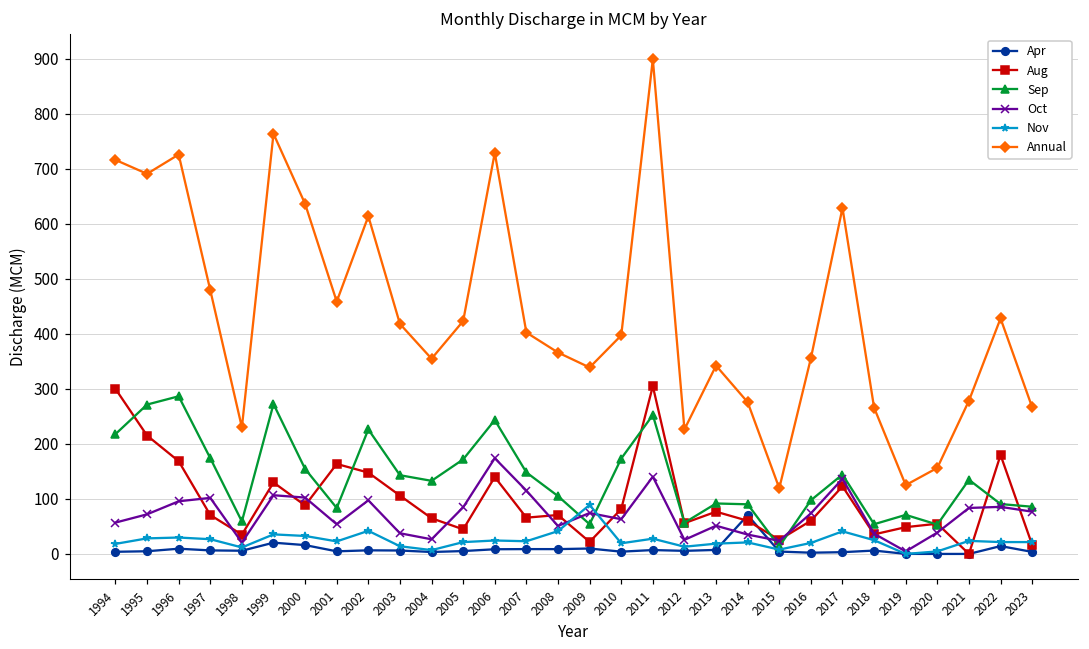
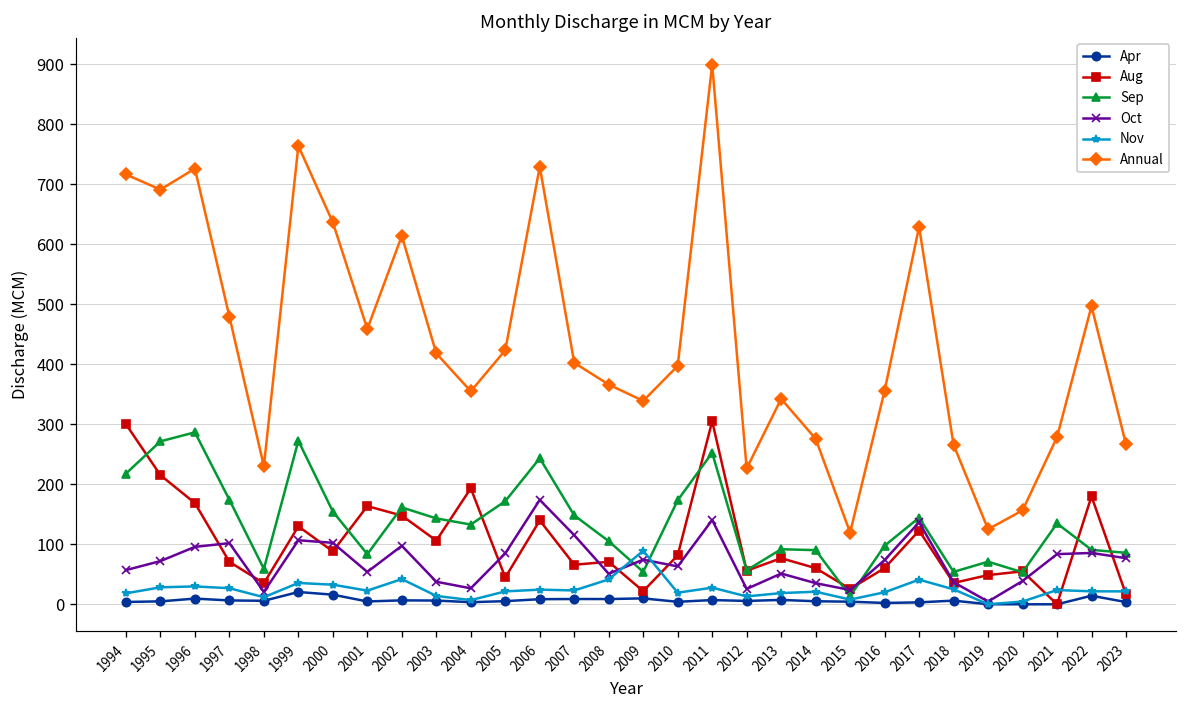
  {
    "Apr": {
      "1994": 0,
      "1995": 0,
      "1996": 10,
      "1997": 10,
      "1998": 10,
      "1999": 20,
      "2000": 20,
      "2001": 0,
      "2002": 10,
      "2003": 10,
      "2005": 10,
      "2006": 10,
      "2007": 10,
      "2008": 10,
      "2009": 10,
      "2010": 0,
      "2011": 10,
      "2012": 10,
      "2013": 10,
-     "2014": 70,
+     "2014": 10,
      "2016": 0,
      "2017": 0,
      "2018": 10,
      "2022": 10,
      "2023": 0
    },
    "Aug": {
      "1994": 300,
      "1995": 220,
      "1996": 170,
      "1997": 70,
      "1998": 40,
      "1999": 130,
      "2000": 90,
      "2001": 160,
      "2002": 150,
      "2003": 110,
-     "2004": 60,
+     "2004": 190,
      "2005": 40,
      "2006": 140,
      "2007": 70,
      "2008": 70,
      "2009": 20,
      "2010": 80,
      "2011": 310,
      "2013": 80,
      "2014": 60,
      "2016": 60,
      "2017": 120,
      "2019": 50,
      "2022": 180
    },
    "Sep": {
      "1994": 220,
      "1995": 270,
      "1996": 290,
      "1997": 170,
      "1998": 60,
      "1999": 270,
      "2000": 150,
      "2001": 80,
-     "2002": 230,
+     "2002": 160,
      "2003": 140,
      "2004": 130,
      "2005": 170,
      "2006": 240,
      "2007": 150,
      "2008": 110,
      "2009": 50,
      "2010": 170,
      "2011": 250,
      "2013": 90,
      "2014": 90,
      "2015": 10,
      "2016": 100,
      "2017": 140,
      "2018": 50,
      "2019": 70,
      "2021": 130,
      "2022": 90,
      "2023": 90
    },
    "Oct": {
      "1994": 60,
      "1995": 70,
      "1996": 100,
      "1997": 100,
      "1998": 20,
      "1999": 110,
      "2000": 100,
      "2001": 50,
      "2002": 100,
      "2003": 40,
      "2004": 30,
      "2005": 80,
      "2006": 170,
      "2007": 120,
      "2008": 50,
      "2009": 70,
      "2010": 60,
      "2011": 140,
      "2012": 30,
      "2013": 50,
      "2014": 40,
      "2016": 70,
      "2017": 140,
      "2020": 40,
      "2021": 80,
      "2022": 90,
      "2023": 80
    },
    "Nov": {
      "1994": 20,
      "1995": 30,
      "1996": 30,
      "1997": 30,
      "1998": 10,
      "1999": 40,
      "2000": 30,
      "2001": 20,
      "2002": 40,
      "2003": 10,
      "2005": 20,
      "2006": 20,
      "2007": 20,
      "2008": 40,
      "2009": 90,
      "2010": 20,
      "2011": 30,
      "2012": 10,
      "2013": 20,
      "2014": 20,
      "2016": 20,
      "2017": 40,
      "2018": 20,
      "2021": 20,
      "2022": 20
    },
    "Annual": {
      "1994": 720,
      "1995": 690,
      "1996": 730,
      "1997": 480,
      "1998": 230,
      "1999": 760,
      "2000": 640,
      "2001": 460,
      "2002": 610,
      "2003": 420,
      "2004": 350,
      "2005": 420,
      "2006": 730,
      "2007": 400,
      "2008": 370,
      "2009": 340,
      "2010": 400,
      "2011": 900,
      "2012": 230,
      "2013": 340,
      "2014": 280,
      "2015": 120,
      "2016": 360,
      "2017": 630,
      "2018": 270,
      "2019": 130,
      "2020": 160,
      "2021": 280,
-     "2022": 430,
+     "2022": 500,
      "2023": 270
    }
  }
